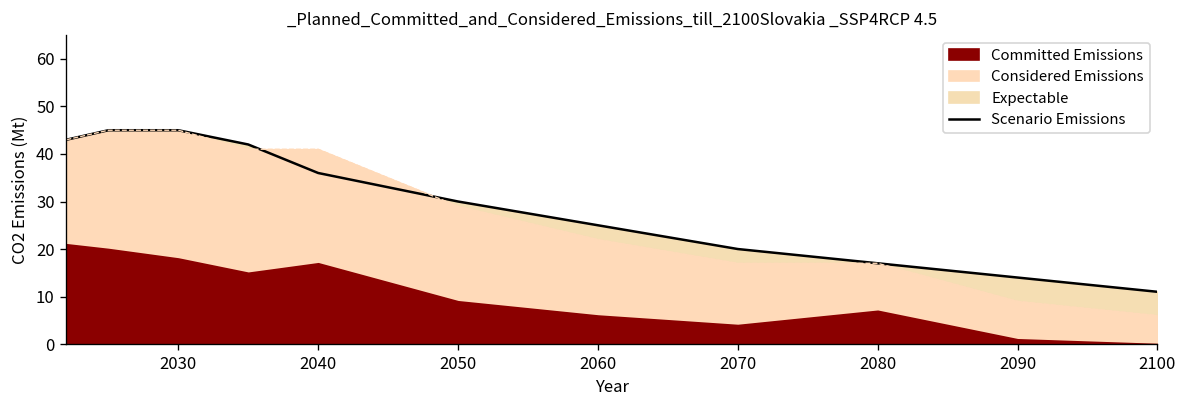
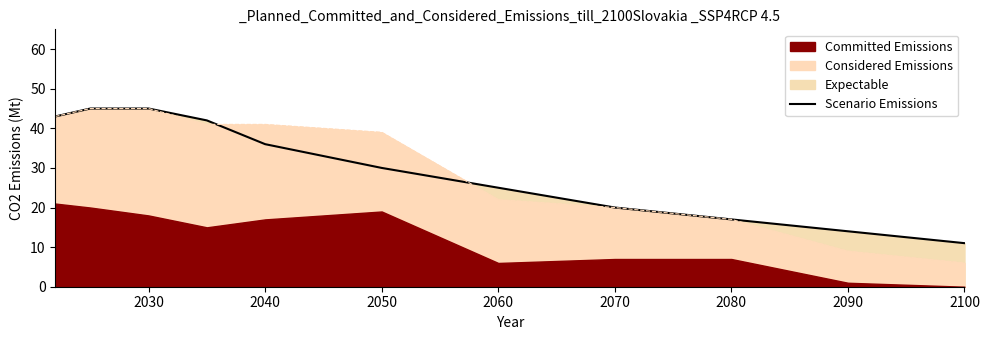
  {
    "Committed Emissions": {
      "2030": 18,
      "2040": 17,
-     "2050": 9,
+     "2050": 19,
      "2060": 6,
-     "2070": 4,
+     "2070": 7,
      "2080": 7,
      "2090": 1,
      "2100": 0
    }
  }
